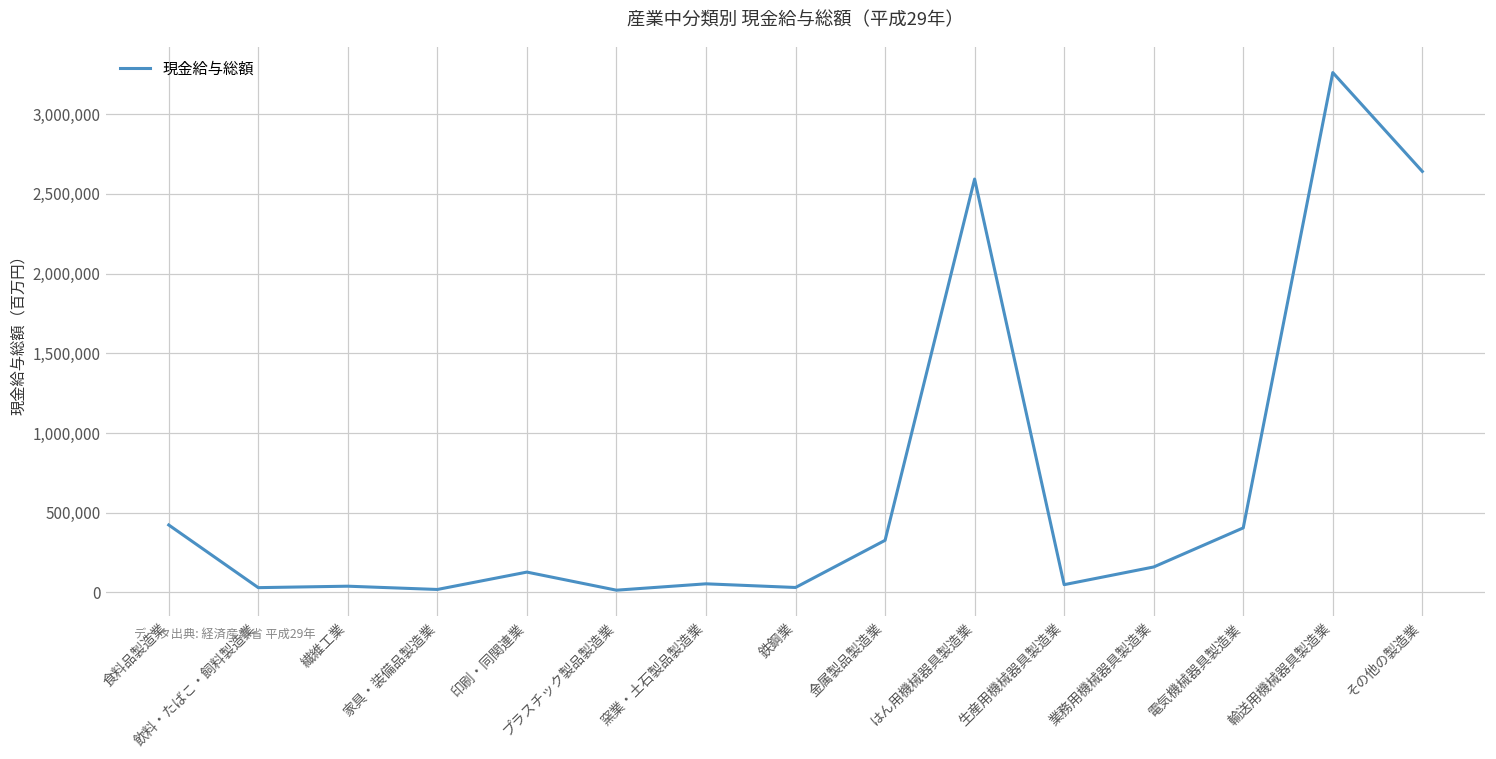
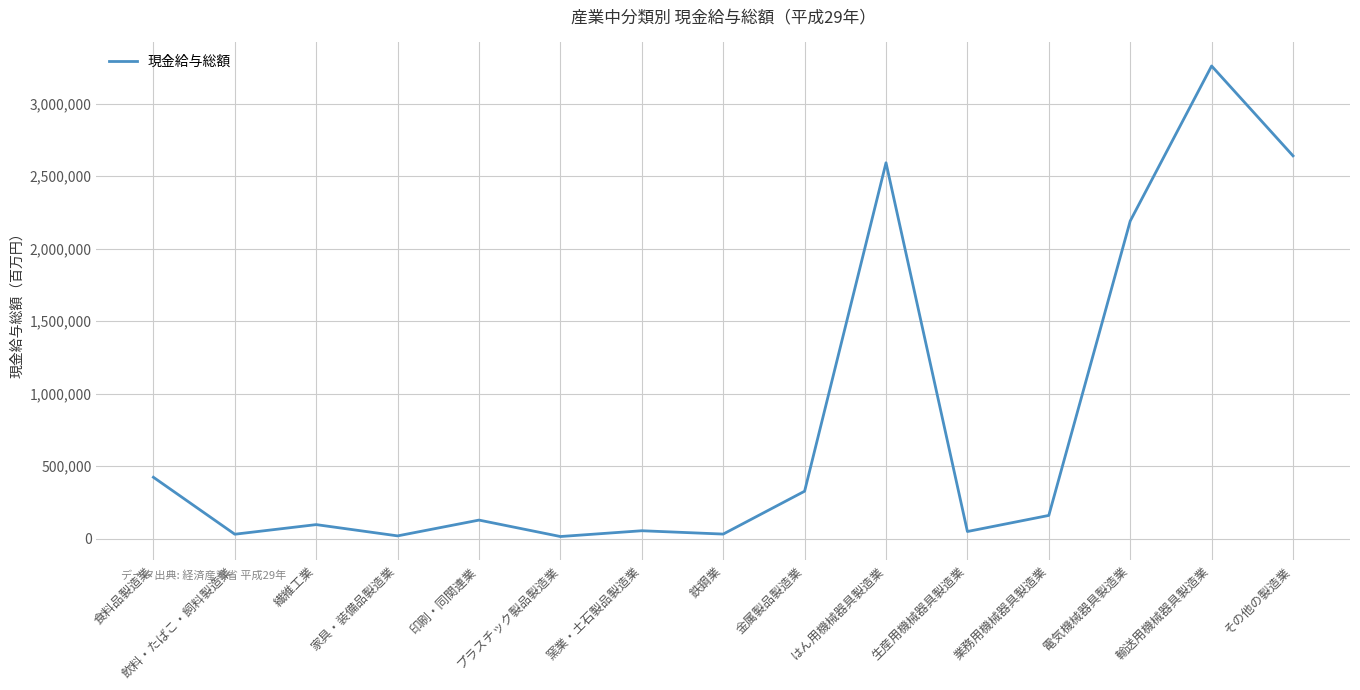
  {
    "食料品製造業": "420,000",
    "飲料・たばこ・飼料製造業": "30,000",
-   "繊維工業": "40,000",
+   "繊維工業": "100,000",
    "家具・装備品製造業": "20,000",
    "印刷・同関連業": "130,000",
    "プラスチック製品製造業": "10,000",
    "窯業・土石製品製造業": "50,000",
    "鉄鋼業": "30,000",
    "金属製品製造業": "330,000",
    "はん用機械器具製造業": "2,590,000",
    "生産用機械器具製造業": "50,000",
    "業務用機械器具製造業": "160,000",
-   "電気機械器具製造業": "400,000",
+   "電気機械器具製造業": "2,190,000",
    "輸送用機械器具製造業": "3,260,000",
    "その他の製造業": "2,640,000"
  }
